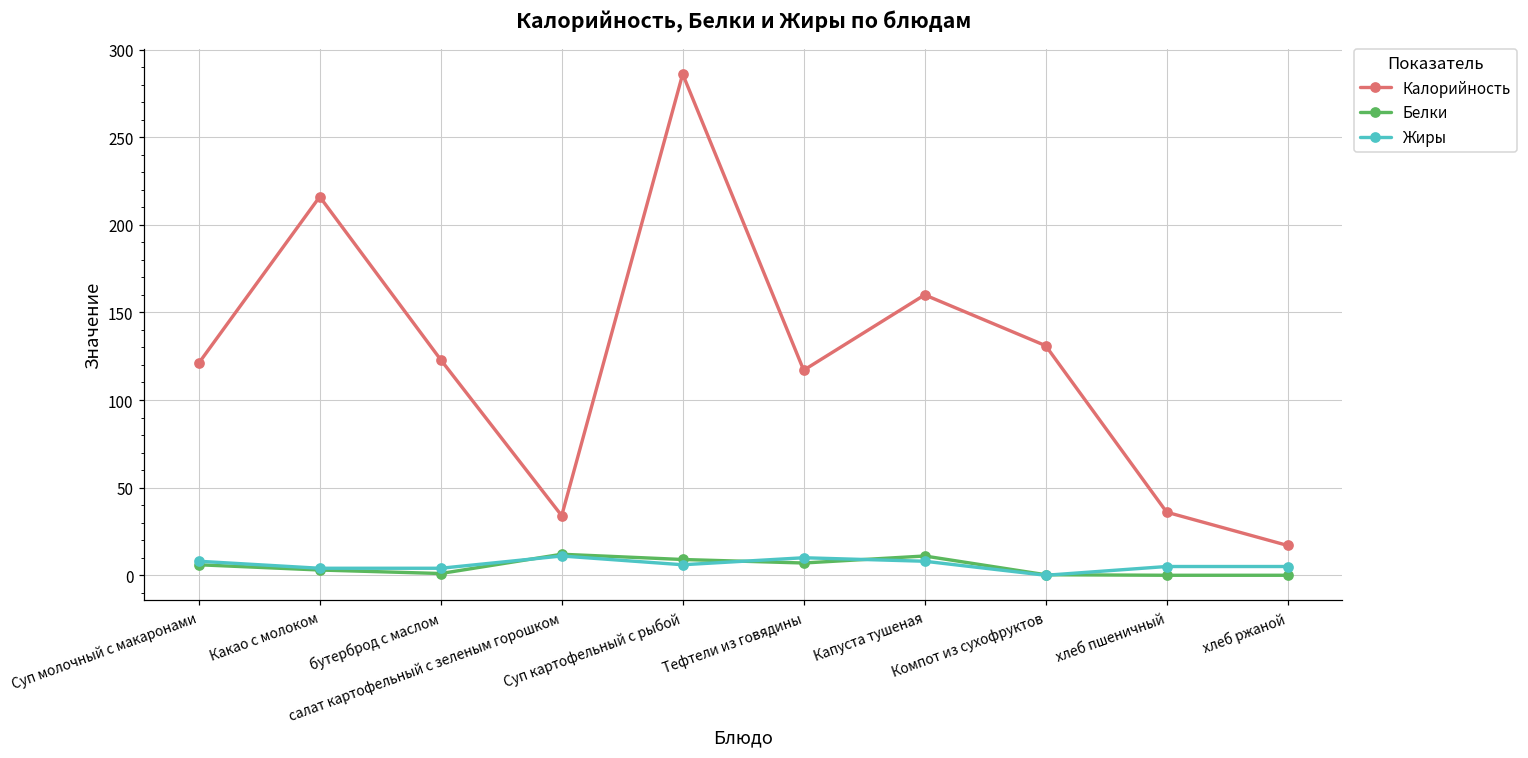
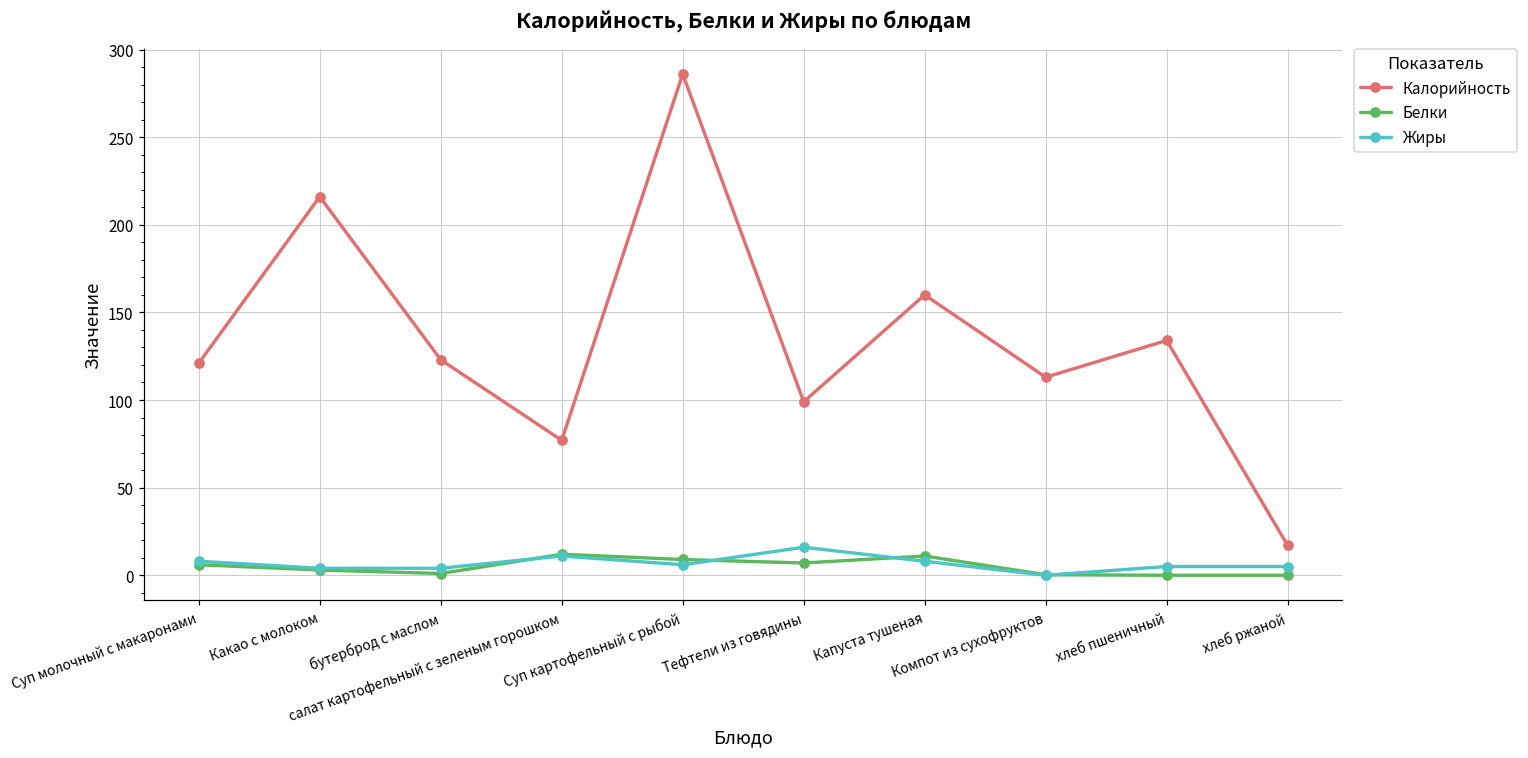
  {
    "Калорийность": {
      "Суп молочный с макаронами": 121,
      "Какао с молоком": 216,
      "бутерброд с маслом": 123,
-     "салат картофельный с зеленым горошком": 34,
+     "салат картофельный с зеленым горошком": 77,
      "Суп картофельный с рыбой": 286,
-     "Тефтели из говядины": 117,
+     "Тефтели из говядины": 99,
      "Капуста тушеная": 160,
-     "Компот из сухофруктов": 131,
-     "хлеб пшеничный": 36,
+     "Компот из сухофруктов": 113,
+     "хлеб пшеничный": 134,
      "хлеб ржаной": 17
    },
    "Белки": {
      "Суп молочный с макаронами": 6,
      "бутерброд с маслом": 1,
      "Суп картофельный с рыбой": 9,
      "Тефтели из говядины": 7,
      "Капуста тушеная": 11,
      "хлеб пшеничный": 0,
      "хлеб ржаной": 0
    },
    "Жиры": {
      "Суп молочный с макаронами": 8,
      "бутерброд с маслом": 4,
      "Суп картофельный с рыбой": 6,
-     "Тефтели из говядины": 10,
+     "Тефтели из говядины": 16,
      "Капуста тушеная": 8,
      "хлеб пшеничный": 5,
      "хлеб ржаной": 5
    }
  }
